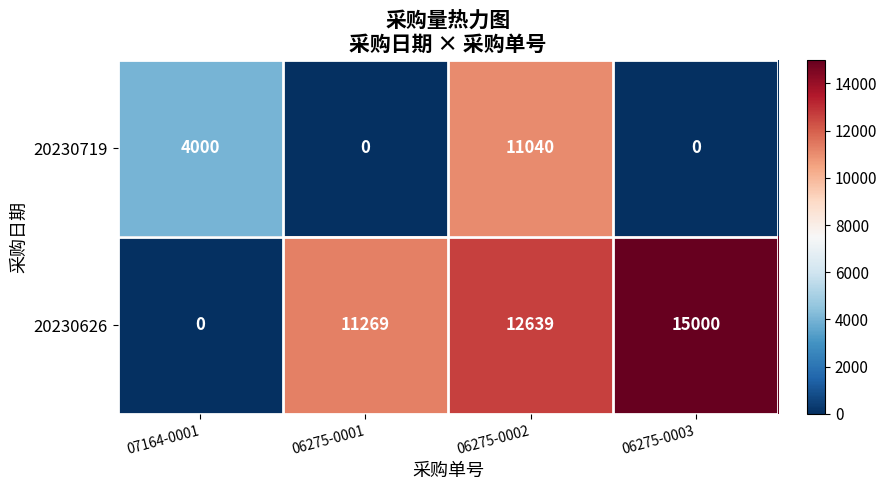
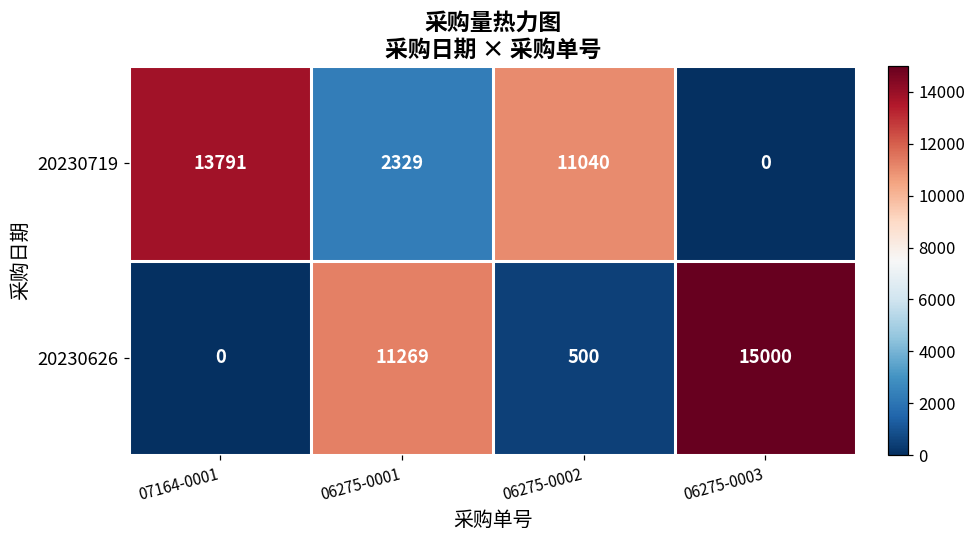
  {
    "20230719": {
-     "07164-0001": 4000,
-     "06275-0001": 0,
+     "07164-0001": 13791,
+     "06275-0001": 2329,
      "06275-0002": 11040,
      "06275-0003": 0
    },
    "20230626": {
      "07164-0001": 0,
      "06275-0001": 11269,
-     "06275-0002": 12639,
+     "06275-0002": 500,
      "06275-0003": 15000
    }
  }
